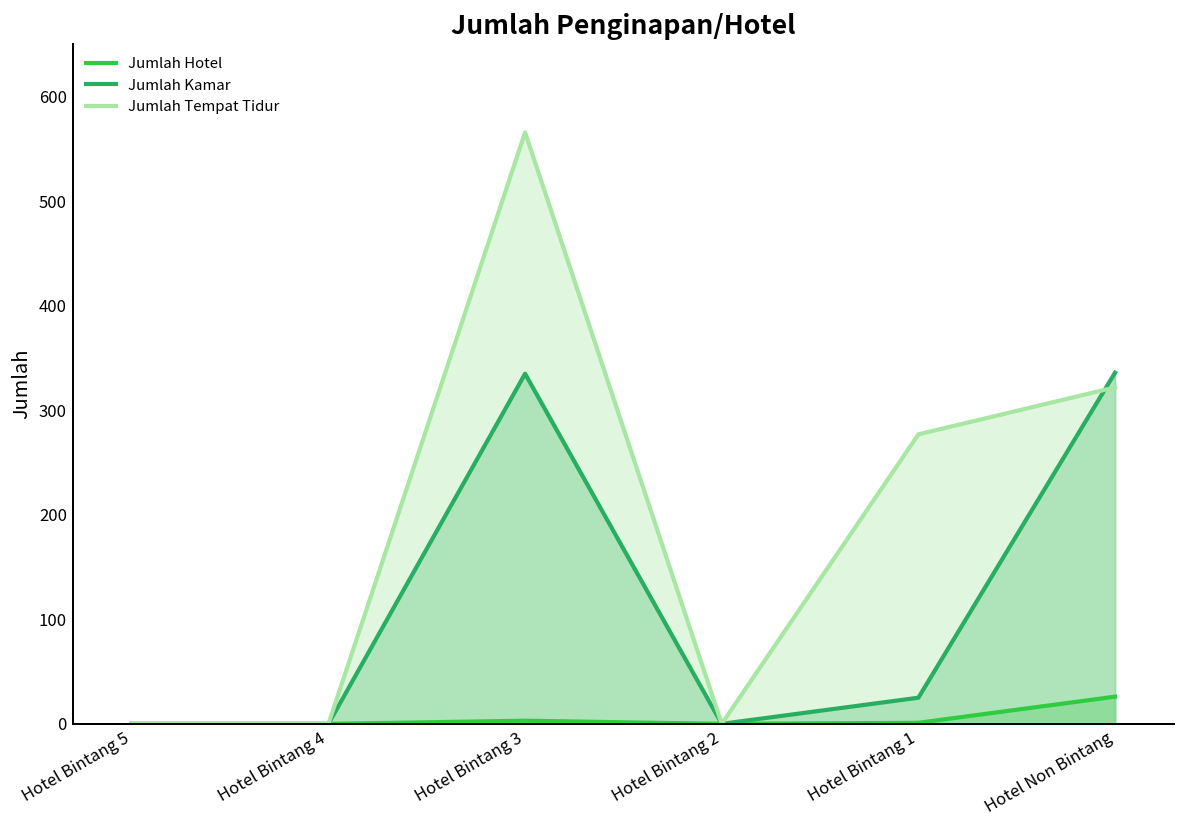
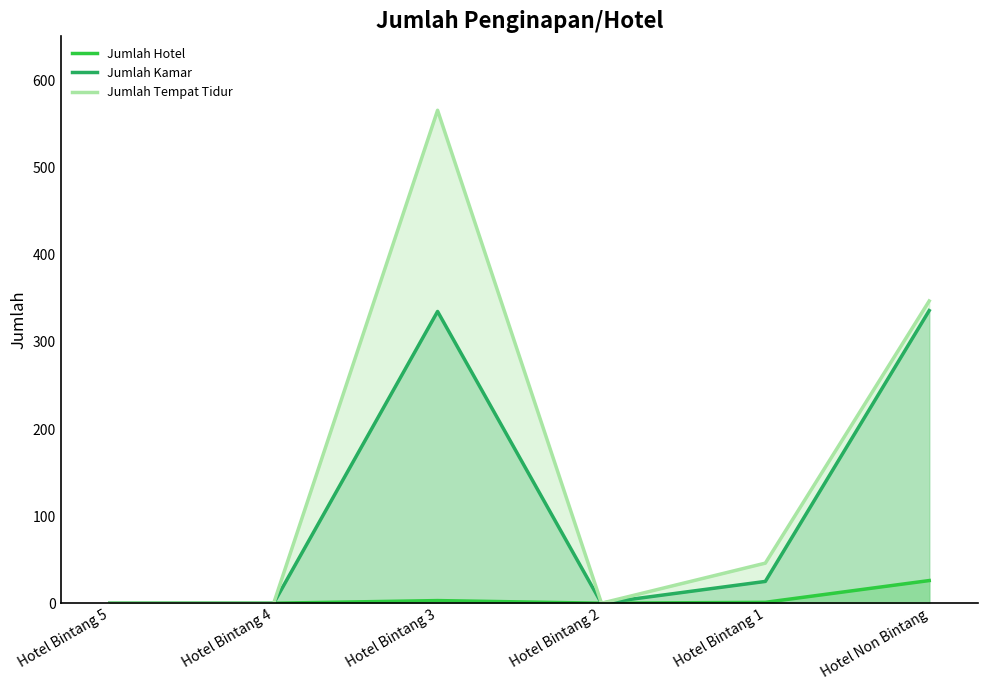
  {
    "Jumlah Tempat Tidur": {
      "Hotel Bintang 3": 570,
-     "Hotel Bintang 1": 280,
-     "Hotel Non Bintang": 320
+     "Hotel Bintang 1": 50,
+     "Hotel Non Bintang": 350
    }
  }
